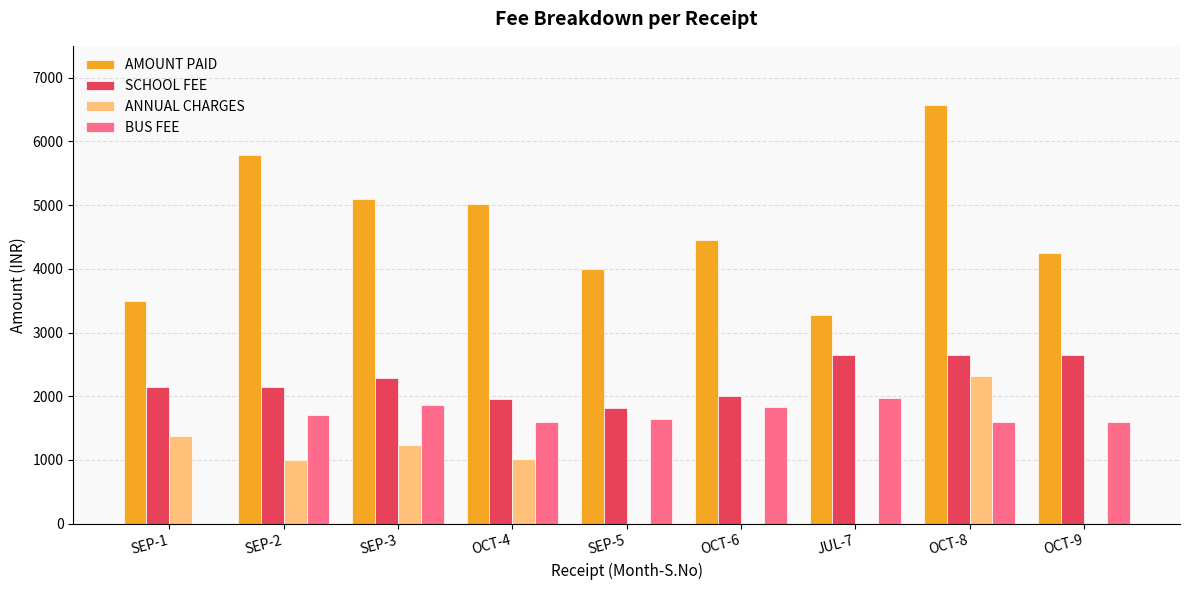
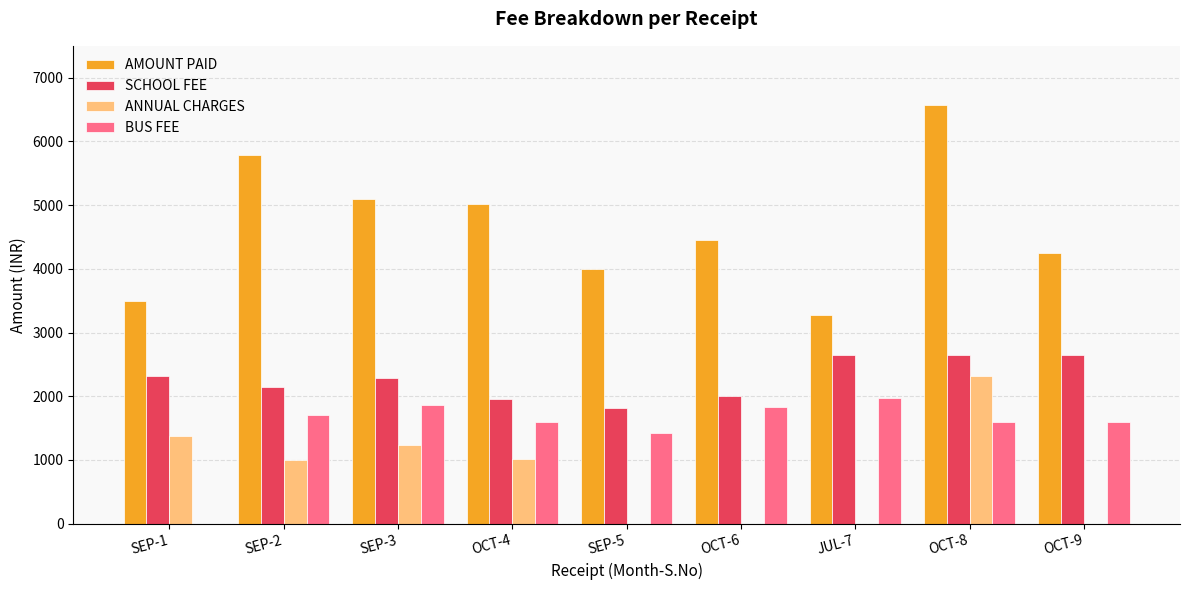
  {
    "AMOUNT PAID": {
      "SEP-1": 3500,
      "SEP-2": 5800,
      "SEP-3": 5100,
      "OCT-4": 5000,
      "SEP-5": 4000,
      "OCT-6": 4500,
      "JUL-7": 3300,
      "OCT-8": 6600,
      "OCT-9": 4300
    },
    "SCHOOL FEE": {
-     "SEP-1": 2200,
+     "SEP-1": 2300,
      "SEP-2": 2200,
      "SEP-3": 2300,
      "OCT-4": 2000,
      "SEP-5": 1800,
      "OCT-6": 2000,
      "JUL-7": 2700,
      "OCT-8": 2700,
      "OCT-9": 2700
    },
    "ANNUAL CHARGES": {
      "SEP-1": 1400,
      "SEP-2": 1000,
      "SEP-3": 1200,
      "OCT-4": 1000,
      "SEP-5": 0,
      "OCT-6": 0,
      "JUL-7": 0,
      "OCT-8": 2300,
      "OCT-9": 0
    },
    "BUS FEE": {
      "SEP-1": 0,
      "SEP-2": 1700,
      "SEP-3": 1900,
      "OCT-4": 1600,
-     "SEP-5": 1700,
+     "SEP-5": 1400,
      "OCT-6": 1800,
      "JUL-7": 2000,
      "OCT-8": 1600,
      "OCT-9": 1600
    }
  }
